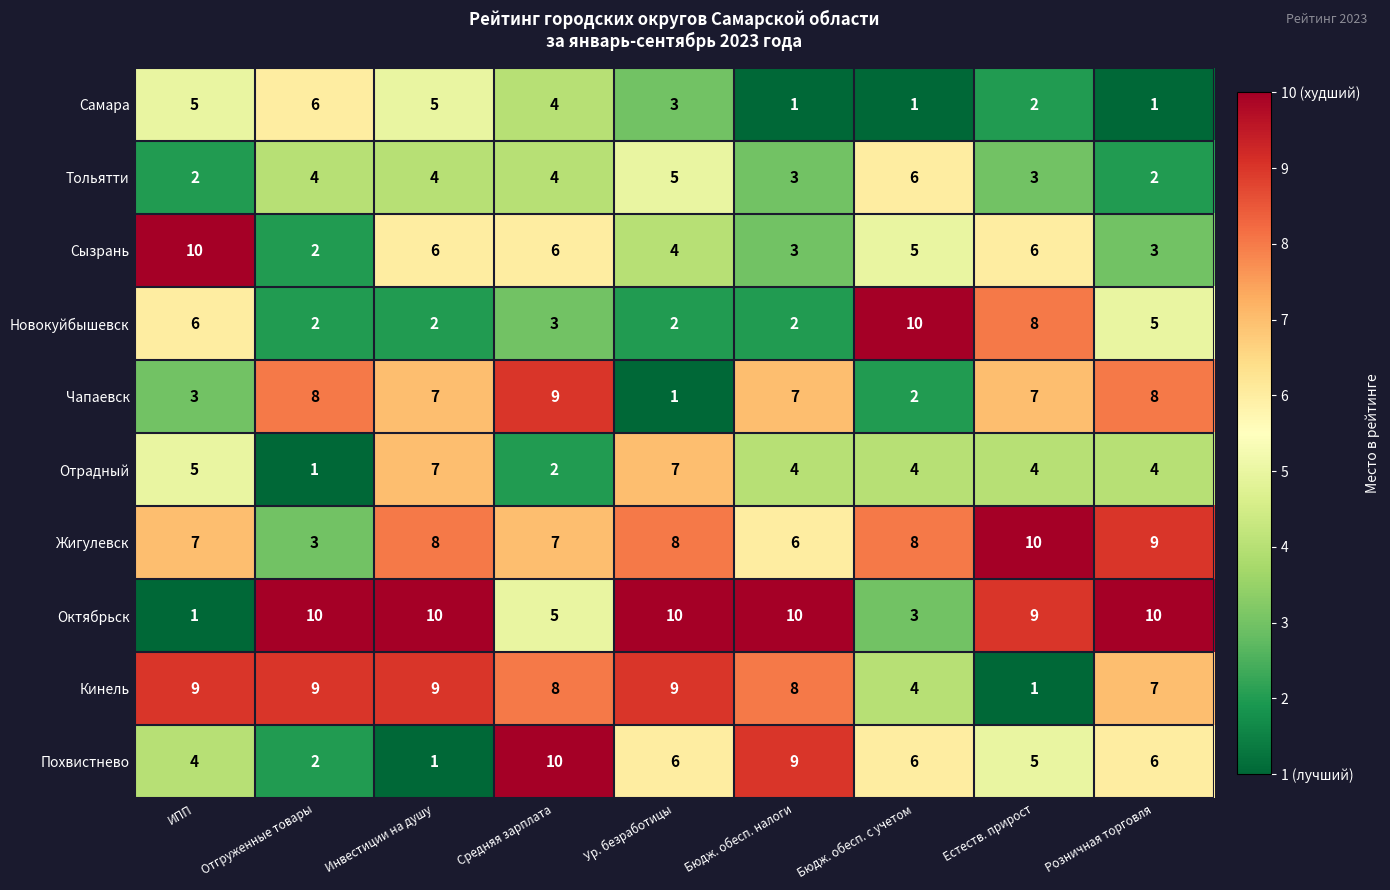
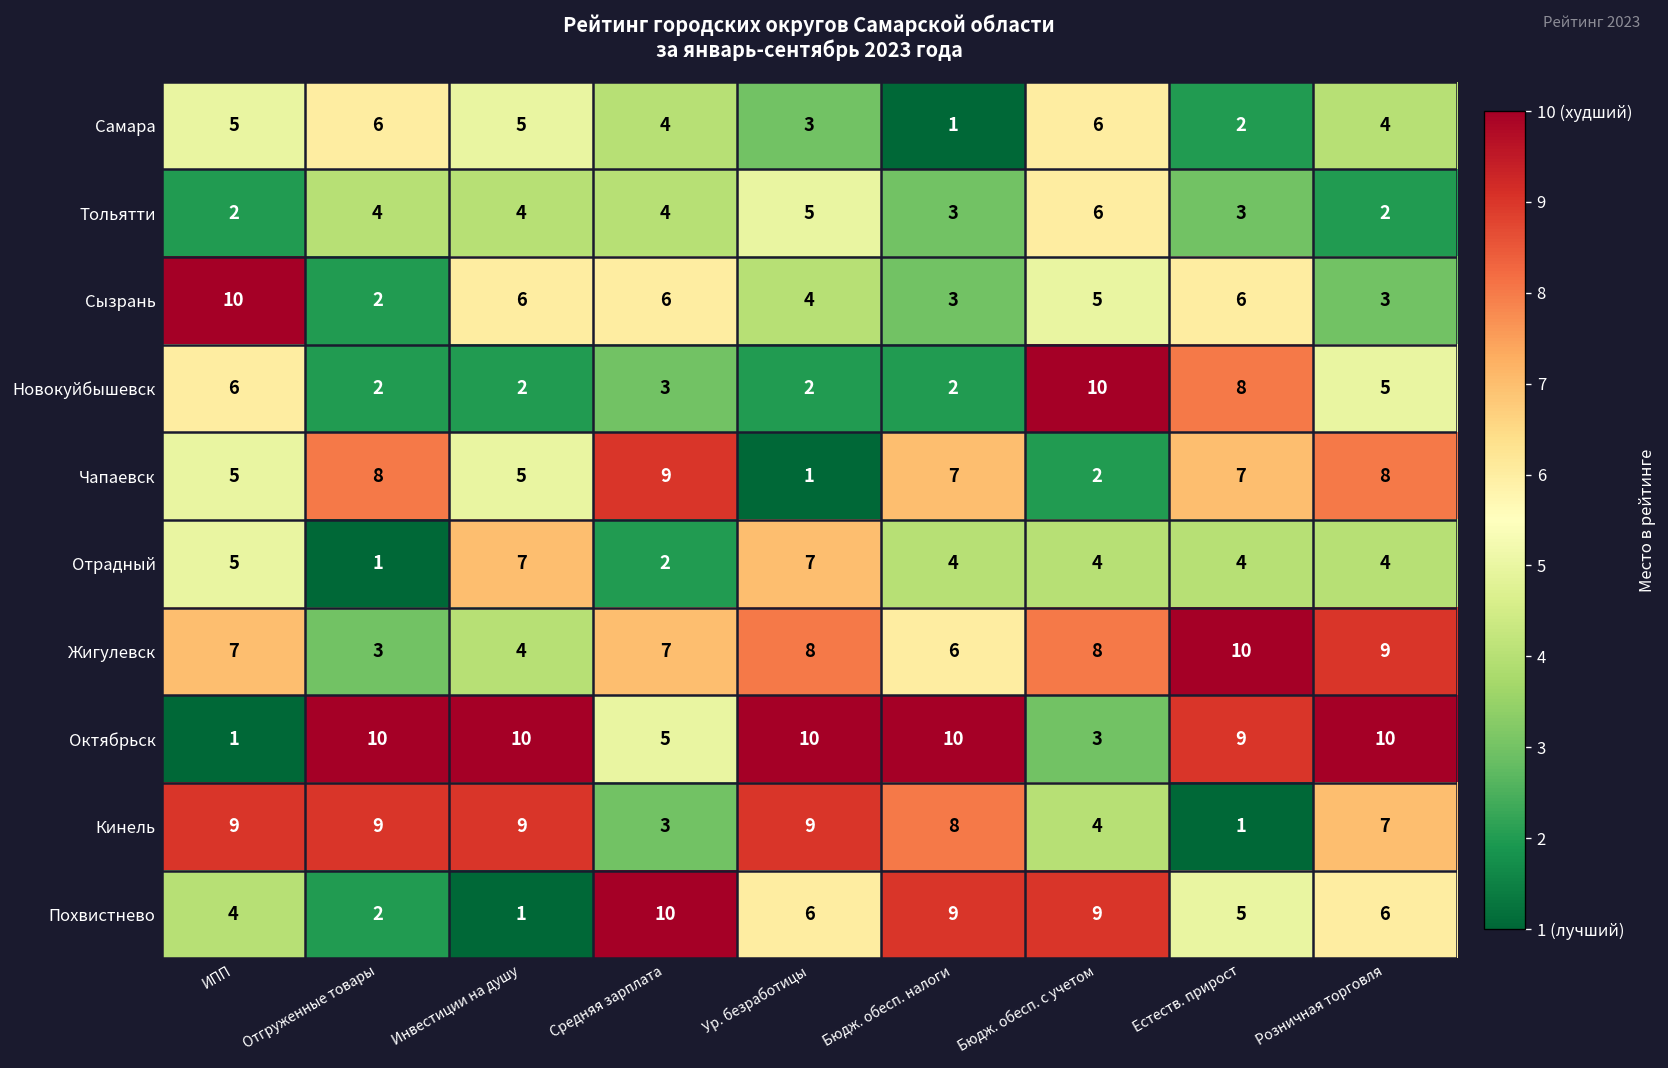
  {
    "Самара": {
      "ИПП": 5,
      "Отгруженные товары": 6,
      "Инвестиции на душу": 5,
      "Средняя зарплата": 4,
      "Ур. безработицы": 3,
      "Бюдж. обесп. налоги": 1,
-     "Бюдж. обесп. с учетом": 1,
+     "Бюдж. обесп. с учетом": 6,
      "Естеств. прирост": 2,
-     "Розничная торговля": 1
+     "Розничная торговля": 4
    },
    "Тольятти": {
      "ИПП": 2,
      "Отгруженные товары": 4,
      "Инвестиции на душу": 4,
      "Средняя зарплата": 4,
      "Ур. безработицы": 5,
      "Бюдж. обесп. налоги": 3,
      "Бюдж. обесп. с учетом": 6,
      "Естеств. прирост": 3,
      "Розничная торговля": 2
    },
    "Сызрань": {
      "ИПП": 10,
      "Отгруженные товары": 2,
      "Инвестиции на душу": 6,
      "Средняя зарплата": 6,
      "Ур. безработицы": 4,
      "Бюдж. обесп. налоги": 3,
      "Бюдж. обесп. с учетом": 5,
      "Естеств. прирост": 6,
      "Розничная торговля": 3
    },
    "Новокуйбышевск": {
      "ИПП": 6,
      "Отгруженные товары": 2,
      "Инвестиции на душу": 2,
      "Средняя зарплата": 3,
      "Ур. безработицы": 2,
      "Бюдж. обесп. налоги": 2,
      "Бюдж. обесп. с учетом": 10,
      "Естеств. прирост": 8,
      "Розничная торговля": 5
    },
    "Чапаевск": {
-     "ИПП": 3,
+     "ИПП": 5,
      "Отгруженные товары": 8,
-     "Инвестиции на душу": 7,
+     "Инвестиции на душу": 5,
      "Средняя зарплата": 9,
      "Ур. безработицы": 1,
      "Бюдж. обесп. налоги": 7,
      "Бюдж. обесп. с учетом": 2,
      "Естеств. прирост": 7,
      "Розничная торговля": 8
    },
    "Отрадный": {
      "ИПП": 5,
      "Отгруженные товары": 1,
      "Инвестиции на душу": 7,
      "Средняя зарплата": 2,
      "Ур. безработицы": 7,
      "Бюдж. обесп. налоги": 4,
      "Бюдж. обесп. с учетом": 4,
      "Естеств. прирост": 4,
      "Розничная торговля": 4
    },
    "Жигулевск": {
      "ИПП": 7,
      "Отгруженные товары": 3,
-     "Инвестиции на душу": 8,
+     "Инвестиции на душу": 4,
      "Средняя зарплата": 7,
      "Ур. безработицы": 8,
      "Бюдж. обесп. налоги": 6,
      "Бюдж. обесп. с учетом": 8,
      "Естеств. прирост": 10,
      "Розничная торговля": 9
    },
    "Октябрьск": {
      "ИПП": 1,
      "Отгруженные товары": 10,
      "Инвестиции на душу": 10,
      "Средняя зарплата": 5,
      "Ур. безработицы": 10,
      "Бюдж. обесп. налоги": 10,
      "Бюдж. обесп. с учетом": 3,
      "Естеств. прирост": 9,
      "Розничная торговля": 10
    },
    "Кинель": {
      "ИПП": 9,
      "Отгруженные товары": 9,
      "Инвестиции на душу": 9,
-     "Средняя зарплата": 8,
+     "Средняя зарплата": 3,
      "Ур. безработицы": 9,
      "Бюдж. обесп. налоги": 8,
      "Бюдж. обесп. с учетом": 4,
      "Естеств. прирост": 1,
      "Розничная торговля": 7
    },
    "Похвистнево": {
      "ИПП": 4,
      "Отгруженные товары": 2,
      "Инвестиции на душу": 1,
      "Средняя зарплата": 10,
      "Ур. безработицы": 6,
      "Бюдж. обесп. налоги": 9,
-     "Бюдж. обесп. с учетом": 6,
+     "Бюдж. обесп. с учетом": 9,
      "Естеств. прирост": 5,
      "Розничная торговля": 6
    }
  }
